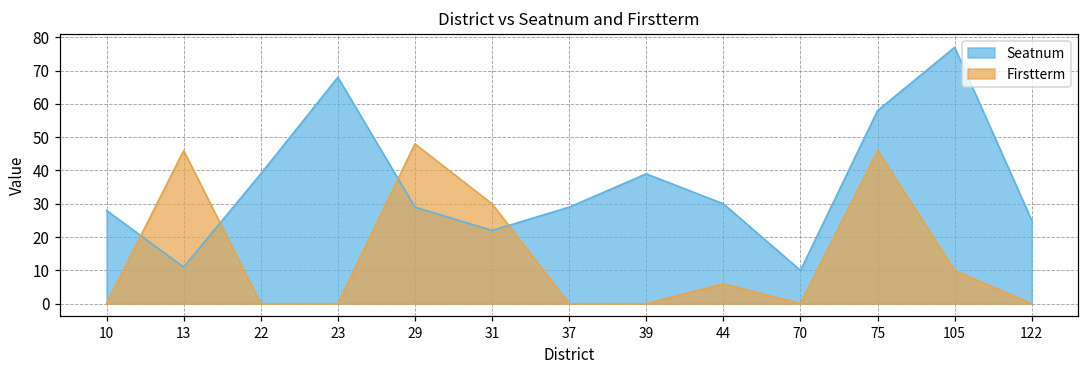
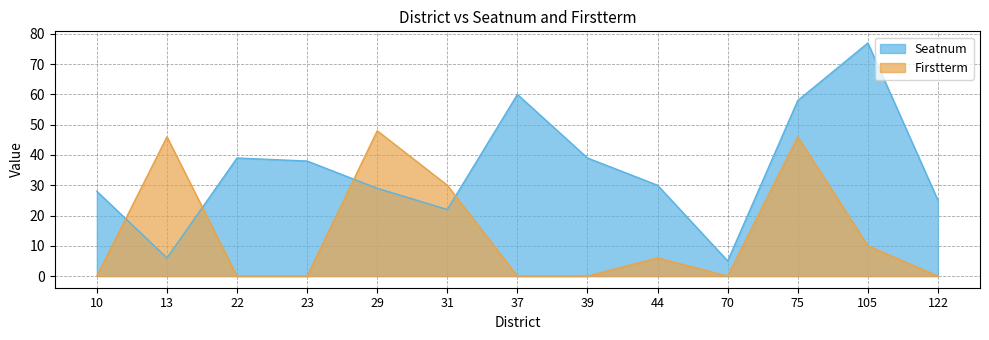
  {
    "Seatnum": {
      "10": 28,
-     "13": 11,
+     "13": 6,
      "22": 39,
-     "23": 68,
+     "23": 38,
      "29": 29,
      "31": 22,
-     "37": 29,
+     "37": 60,
      "39": 39,
      "44": 30,
-     "70": 10,
+     "70": 5,
      "75": 58,
      "105": 77,
      "122": 25
    },
    "Firstterm": {
      "10": 0,
      "13": 46,
      "22": 0,
      "23": 0,
      "29": 48,
      "31": 30,
      "37": 0,
      "39": 0,
      "44": 6,
      "70": 0,
      "75": 46,
      "105": 10,
      "122": 0
    }
  }
